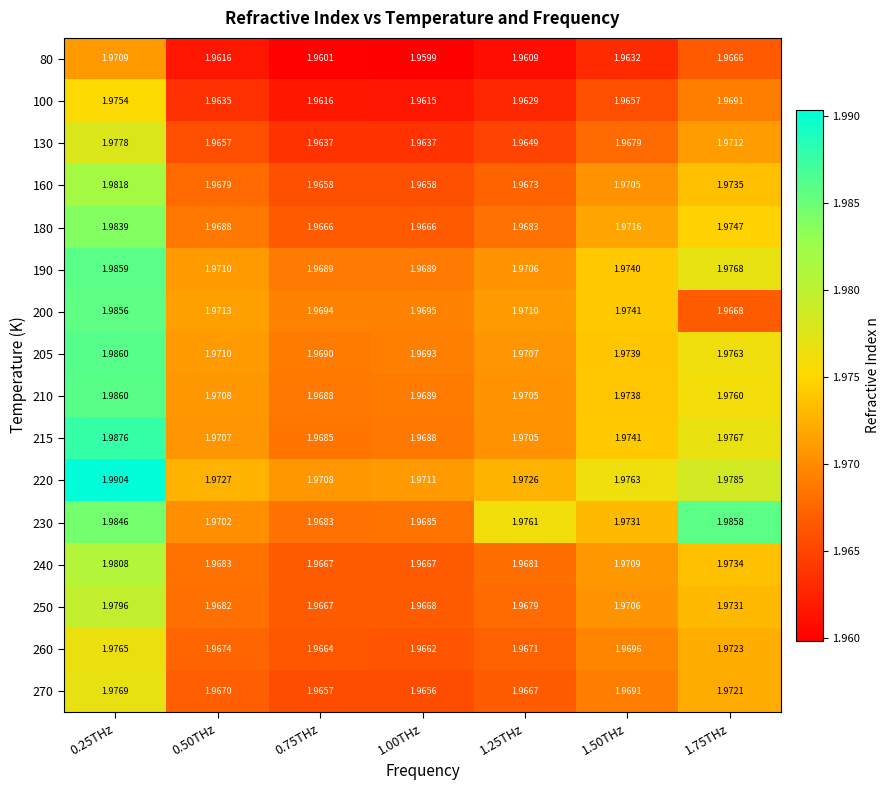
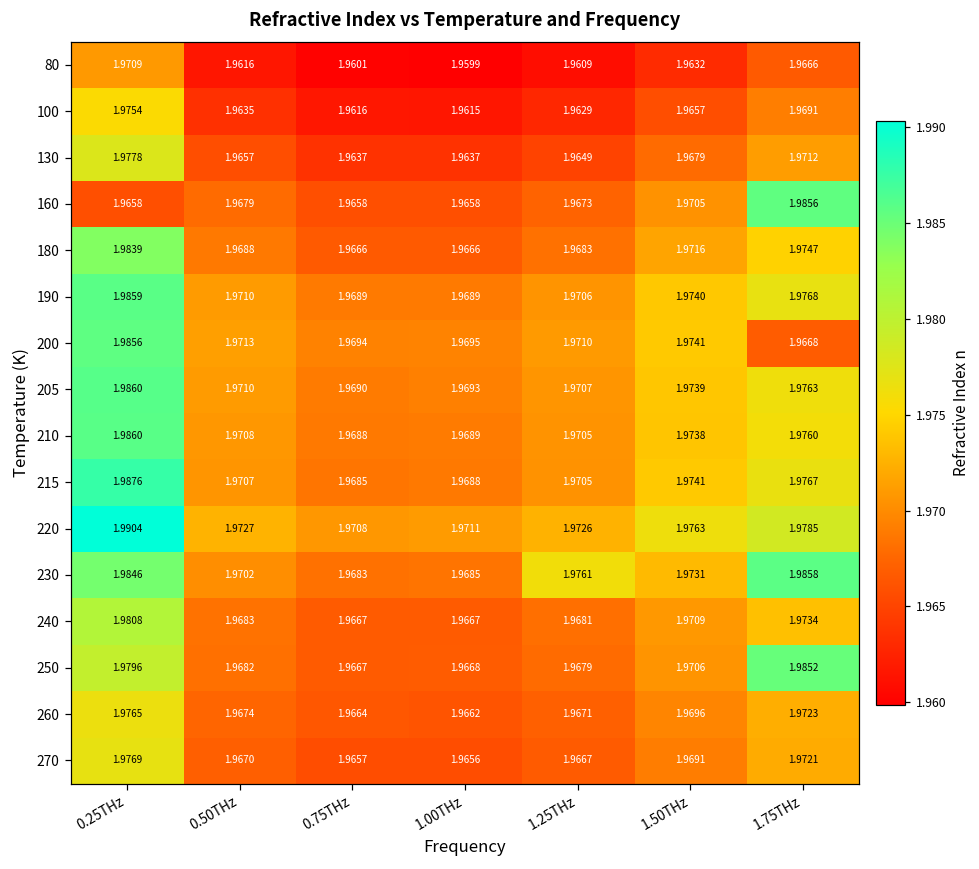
  {
    "80": {
      "0.25THz": 1.9709,
      "0.50THz": 1.9616,
      "0.75THz": 1.9601,
      "1.00THz": 1.9599,
      "1.25THz": 1.9609,
      "1.50THz": 1.9632,
      "1.75THz": 1.9666
    },
    "100": {
      "0.25THz": 1.9754,
      "0.50THz": 1.9635,
      "0.75THz": 1.9616,
      "1.00THz": 1.9615,
      "1.25THz": 1.9629,
      "1.50THz": 1.9657,
      "1.75THz": 1.9691
    },
    "130": {
      "0.25THz": 1.9778,
      "0.50THz": 1.9657,
      "0.75THz": 1.9637,
      "1.00THz": 1.9637,
      "1.25THz": 1.9649,
      "1.50THz": 1.9679,
      "1.75THz": 1.9712
    },
    "160": {
-     "0.25THz": 1.9818,
+     "0.25THz": 1.9658,
      "0.50THz": 1.9679,
      "0.75THz": 1.9658,
      "1.00THz": 1.9658,
      "1.25THz": 1.9673,
      "1.50THz": 1.9705,
-     "1.75THz": 1.9735
+     "1.75THz": 1.9856
    },
    "180": {
      "0.25THz": 1.9839,
      "0.50THz": 1.9688,
      "0.75THz": 1.9666,
      "1.00THz": 1.9666,
      "1.25THz": 1.9683,
      "1.50THz": 1.9716,
      "1.75THz": 1.9747
    },
    "190": {
      "0.25THz": 1.9859,
      "0.50THz": 1.9710,
      "0.75THz": 1.9689,
      "1.00THz": 1.9689,
      "1.25THz": 1.9706,
      "1.50THz": 1.9740,
      "1.75THz": 1.9768
    },
    "200": {
      "0.25THz": 1.9856,
      "0.50THz": 1.9713,
      "0.75THz": 1.9694,
      "1.00THz": 1.9695,
      "1.25THz": 1.9710,
      "1.50THz": 1.9741,
      "1.75THz": 1.9668
    },
    "205": {
      "0.25THz": 1.9860,
      "0.50THz": 1.9710,
      "0.75THz": 1.9690,
      "1.00THz": 1.9693,
      "1.25THz": 1.9707,
      "1.50THz": 1.9739,
      "1.75THz": 1.9763
    },
    "210": {
      "0.25THz": 1.9860,
      "0.50THz": 1.9708,
      "0.75THz": 1.9688,
      "1.00THz": 1.9689,
      "1.25THz": 1.9705,
      "1.50THz": 1.9738,
      "1.75THz": 1.9760
    },
    "215": {
      "0.25THz": 1.9876,
      "0.50THz": 1.9707,
      "0.75THz": 1.9685,
      "1.00THz": 1.9688,
      "1.25THz": 1.9705,
      "1.50THz": 1.9741,
      "1.75THz": 1.9767
    },
    "220": {
      "0.25THz": 1.9904,
      "0.50THz": 1.9727,
      "0.75THz": 1.9708,
      "1.00THz": 1.9711,
      "1.25THz": 1.9726,
      "1.50THz": 1.9763,
      "1.75THz": 1.9785
    },
    "230": {
      "0.25THz": 1.9846,
      "0.50THz": 1.9702,
      "0.75THz": 1.9683,
      "1.00THz": 1.9685,
      "1.25THz": 1.9761,
      "1.50THz": 1.9731,
      "1.75THz": 1.9858
    },
    "240": {
      "0.25THz": 1.9808,
      "0.50THz": 1.9683,
      "0.75THz": 1.9667,
      "1.00THz": 1.9667,
      "1.25THz": 1.9681,
      "1.50THz": 1.9709,
      "1.75THz": 1.9734
    },
    "250": {
      "0.25THz": 1.9796,
      "0.50THz": 1.9682,
      "0.75THz": 1.9667,
      "1.00THz": 1.9668,
      "1.25THz": 1.9679,
      "1.50THz": 1.9706,
-     "1.75THz": 1.9731
+     "1.75THz": 1.9852
    },
    "260": {
      "0.25THz": 1.9765,
      "0.50THz": 1.9674,
      "0.75THz": 1.9664,
      "1.00THz": 1.9662,
      "1.25THz": 1.9671,
      "1.50THz": 1.9696,
      "1.75THz": 1.9723
    },
    "270": {
      "0.25THz": 1.9769,
      "0.50THz": 1.9670,
      "0.75THz": 1.9657,
      "1.00THz": 1.9656,
      "1.25THz": 1.9667,
      "1.50THz": 1.9691,
      "1.75THz": 1.9721
    }
  }
